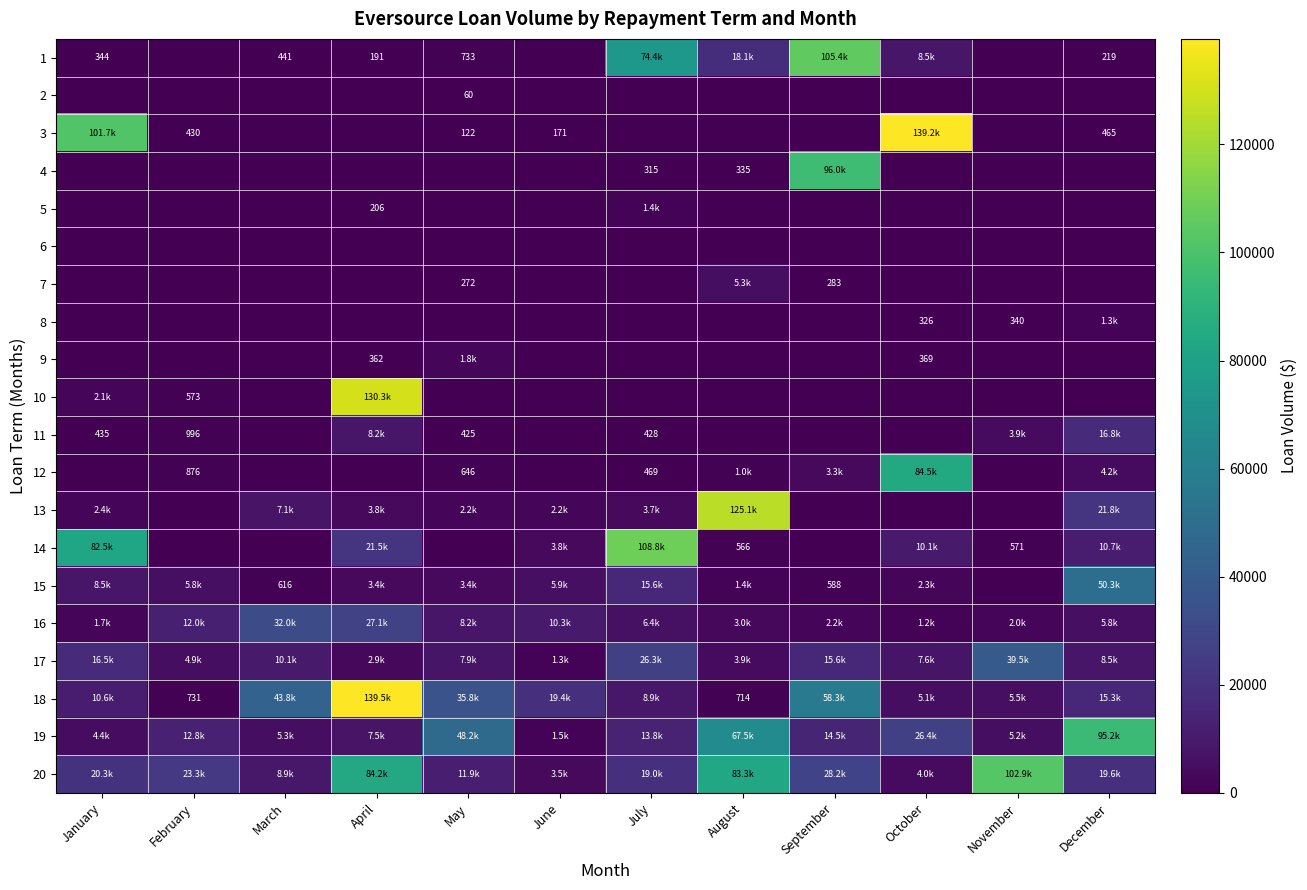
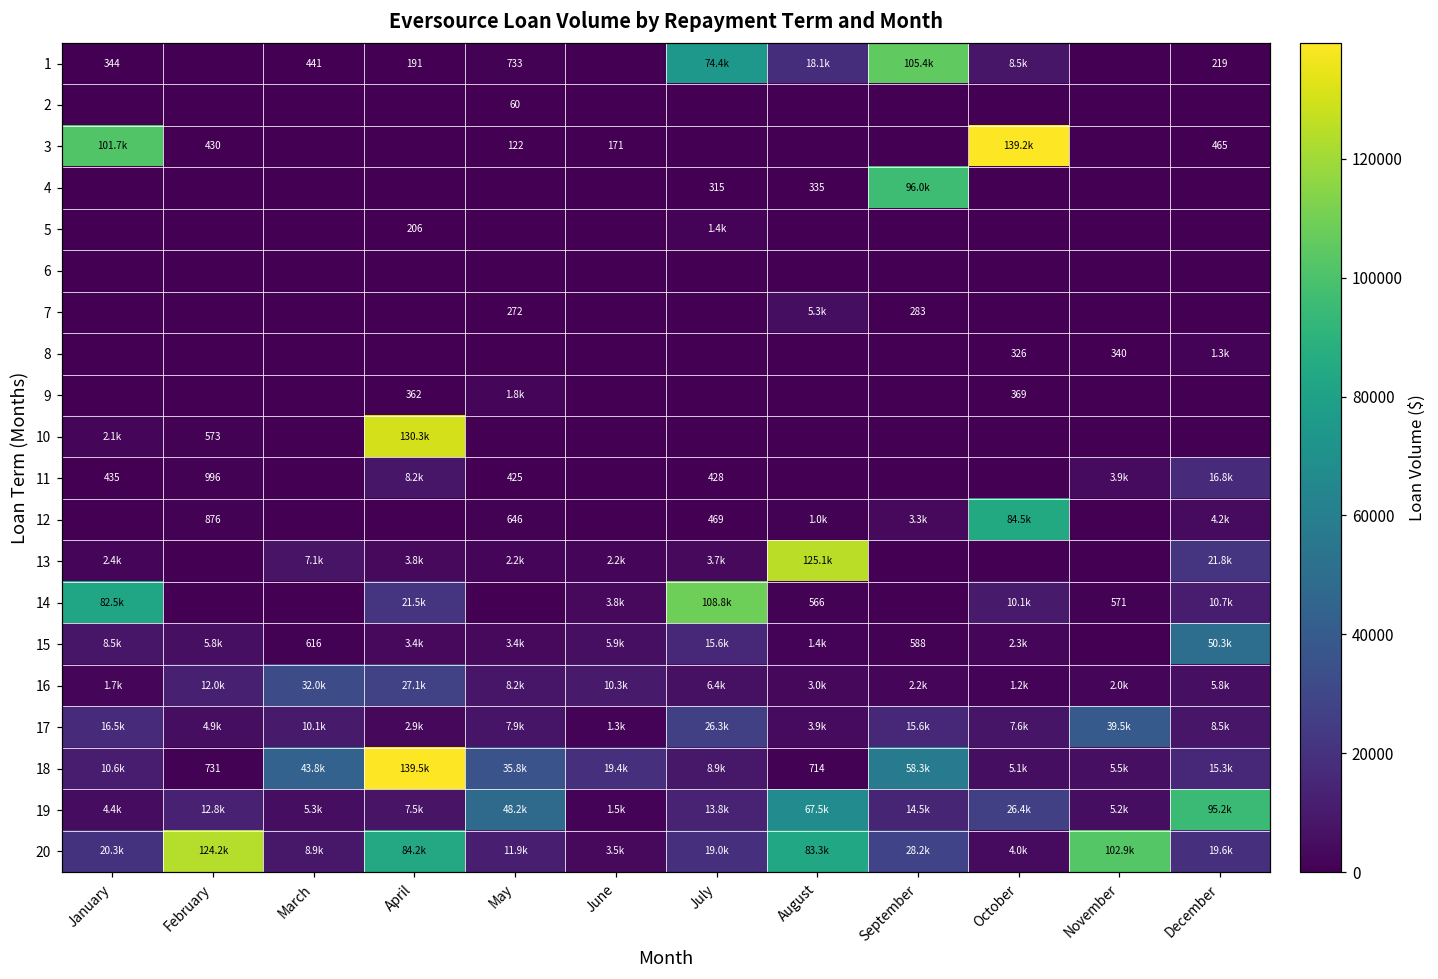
  {
    "1": {
      "January": "344",
      "March": "441",
      "April": "191",
      "May": "733",
      "July": "74.4k",
      "August": "18.1k",
      "September": "105.4k",
      "October": "8.5k",
      "December": "219"
    },
    "2": {
      "May": "60"
    },
    "3": {
      "January": "101.7k",
      "February": "430",
      "May": "122",
      "June": "171",
      "October": "139.2k",
      "December": "465"
    },
    "4": {
      "July": "315",
      "August": "335",
      "September": "96.0k"
    },
    "5": {
      "April": "206",
      "July": "1.4k"
    },
    "7": {
      "May": "272",
      "August": "5.3k",
      "September": "283"
    },
    "8": {
      "October": "326",
      "November": "340",
      "December": "1.3k"
    },
    "9": {
      "April": "362",
      "May": "1.8k",
      "October": "369"
    },
    "10": {
      "January": "2.1k",
      "February": "573",
      "April": "130.3k"
    },
    "11": {
      "January": "435",
      "February": "996",
      "April": "8.2k",
      "May": "425",
      "July": "428",
      "November": "3.9k",
      "December": "16.8k"
    },
    "12": {
      "February": "876",
      "May": "646",
      "July": "469",
      "August": "1.0k",
      "September": "3.3k",
      "October": "84.5k",
      "December": "4.2k"
    },
    "13": {
      "January": "2.4k",
      "March": "7.1k",
      "April": "3.8k",
      "May": "2.2k",
      "June": "2.2k",
      "July": "3.7k",
      "August": "125.1k",
      "December": "21.8k"
    },
    "14": {
      "January": "82.5k",
      "April": "21.5k",
      "June": "3.8k",
      "July": "108.8k",
      "August": "566",
      "October": "10.1k",
      "November": "571",
      "December": "10.7k"
    },
    "15": {
      "January": "8.5k",
      "February": "5.8k",
      "March": "616",
      "April": "3.4k",
      "May": "3.4k",
      "June": "5.9k",
      "July": "15.6k",
      "August": "1.4k",
      "September": "588",
      "October": "2.3k",
      "December": "50.3k"
    },
    "16": {
      "January": "1.7k",
      "February": "12.0k",
      "March": "32.0k",
      "April": "27.1k",
      "May": "8.2k",
      "June": "10.3k",
      "July": "6.4k",
      "August": "3.0k",
      "September": "2.2k",
      "October": "1.2k",
      "November": "2.0k",
      "December": "5.8k"
    },
    "17": {
      "January": "16.5k",
      "February": "4.9k",
      "March": "10.1k",
      "April": "2.9k",
      "May": "7.9k",
      "June": "1.3k",
      "July": "26.3k",
      "August": "3.9k",
      "September": "15.6k",
      "October": "7.6k",
      "November": "39.5k",
      "December": "8.5k"
    },
    "18": {
      "January": "10.6k",
      "February": "731",
      "March": "43.8k",
      "April": "139.5k",
      "May": "35.8k",
      "June": "19.4k",
      "July": "8.9k",
      "August": "714",
      "September": "58.3k",
      "October": "5.1k",
      "November": "5.5k",
      "December": "15.3k"
    },
    "19": {
      "January": "4.4k",
      "February": "12.8k",
      "March": "5.3k",
      "April": "7.5k",
      "May": "48.2k",
      "June": "1.5k",
      "July": "13.8k",
      "August": "67.5k",
      "September": "14.5k",
      "October": "26.4k",
      "November": "5.2k",
      "December": "95.2k"
    },
    "20": {
      "January": "20.3k",
-     "February": "23.3k",
+     "February": "124.2k",
      "March": "8.9k",
      "April": "84.2k",
      "May": "11.9k",
      "June": "3.5k",
      "July": "19.0k",
      "August": "83.3k",
      "September": "28.2k",
      "October": "4.0k",
      "November": "102.9k",
      "December": "19.6k"
    }
  }
